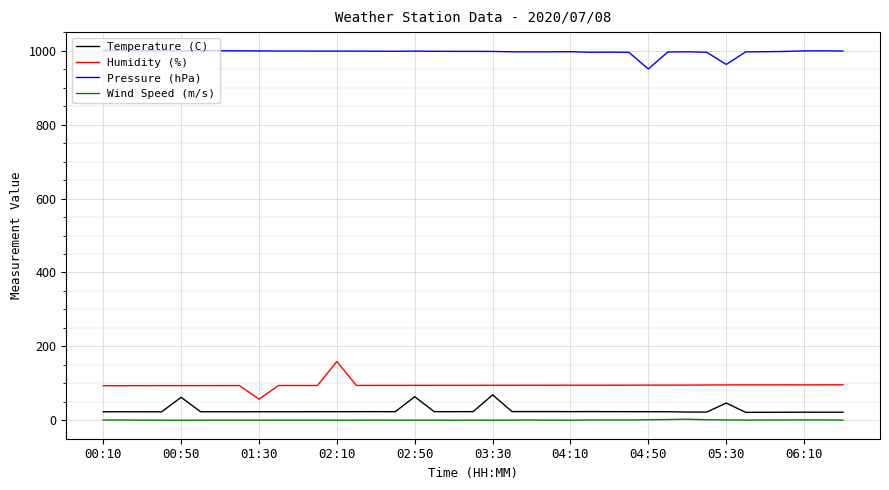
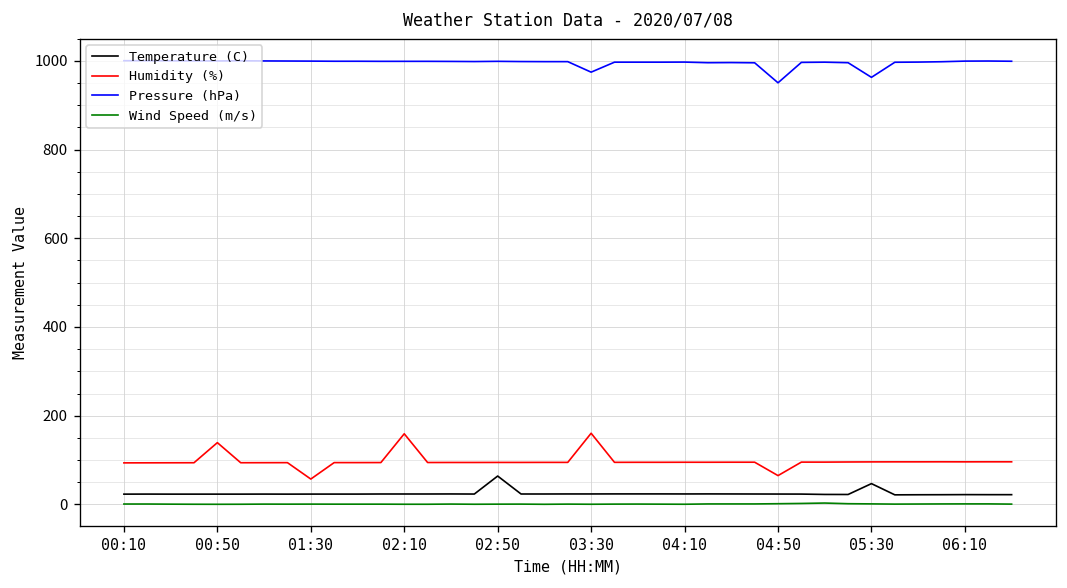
  {
    "Temperature (C)": {
      "00:10": 20,
-     "00:50": 60,
+     "00:50": 20,
      "01:30": 20,
      "02:10": 20,
      "02:50": 60,
-     "03:30": 70,
+     "03:30": 20,
      "04:10": 20,
      "04:50": 20,
      "05:30": 50,
      "06:10": 20
    },
    "Humidity (%)": {
      "00:10": 90,
-     "00:50": 90,
+     "00:50": 140,
      "01:30": 60,
      "02:10": 160,
      "02:50": 90,
-     "03:30": 90,
+     "03:30": 160,
      "04:10": 100,
-     "04:50": 100,
+     "04:50": 60,
      "05:30": 100,
      "06:10": 100
    },
    "Pressure (hPa)": {
      "01:30": 1000,
      "02:10": 1000,
      "02:50": 1000,
-     "03:30": 1000,
+     "03:30": 970,
      "04:10": 1000,
      "04:50": 950,
      "05:30": 960,
      "06:10": 1000
    },
    "Wind Speed (m/s)": {
      "00:10": 0,
      "00:50": 0,
      "01:30": 0,
      "02:10": 0,
      "02:50": 0,
      "03:30": 0,
      "04:10": 0,
      "04:50": 0,
      "05:30": 0,
      "06:10": 0
    }
  }
